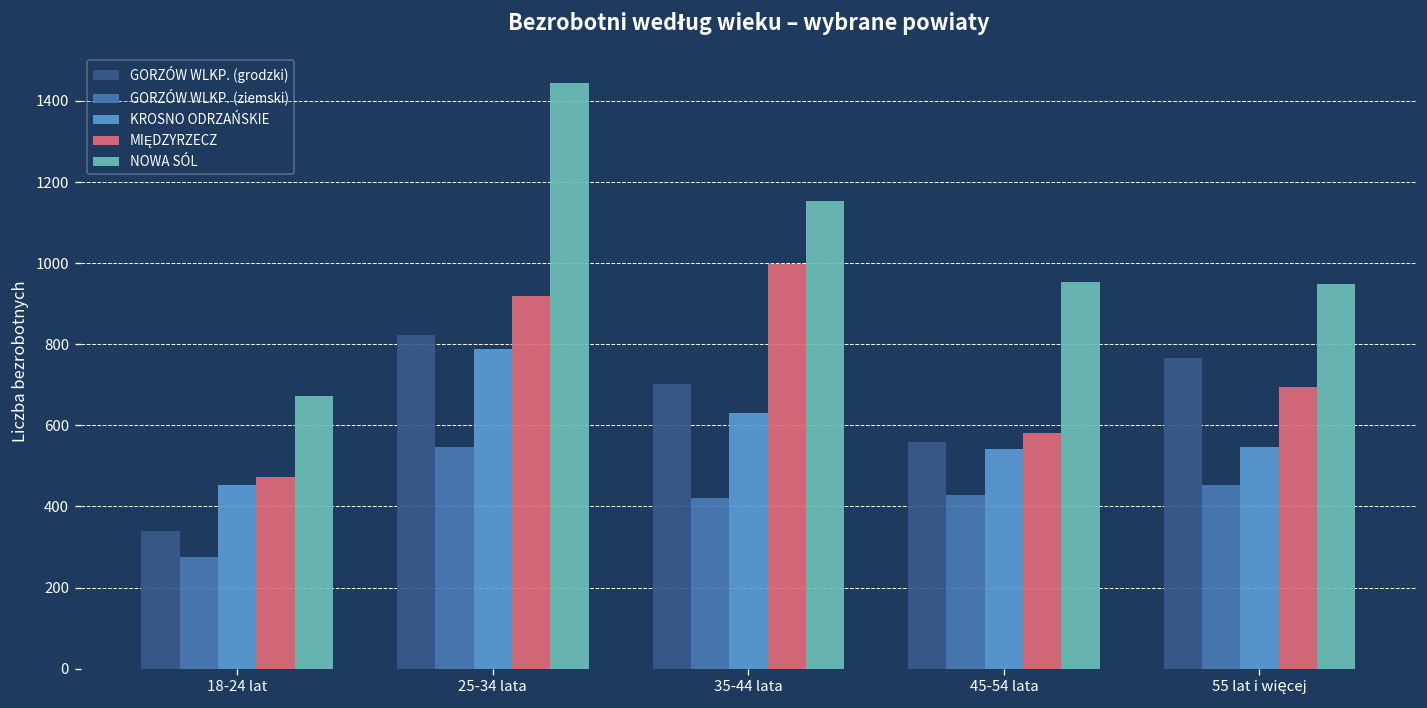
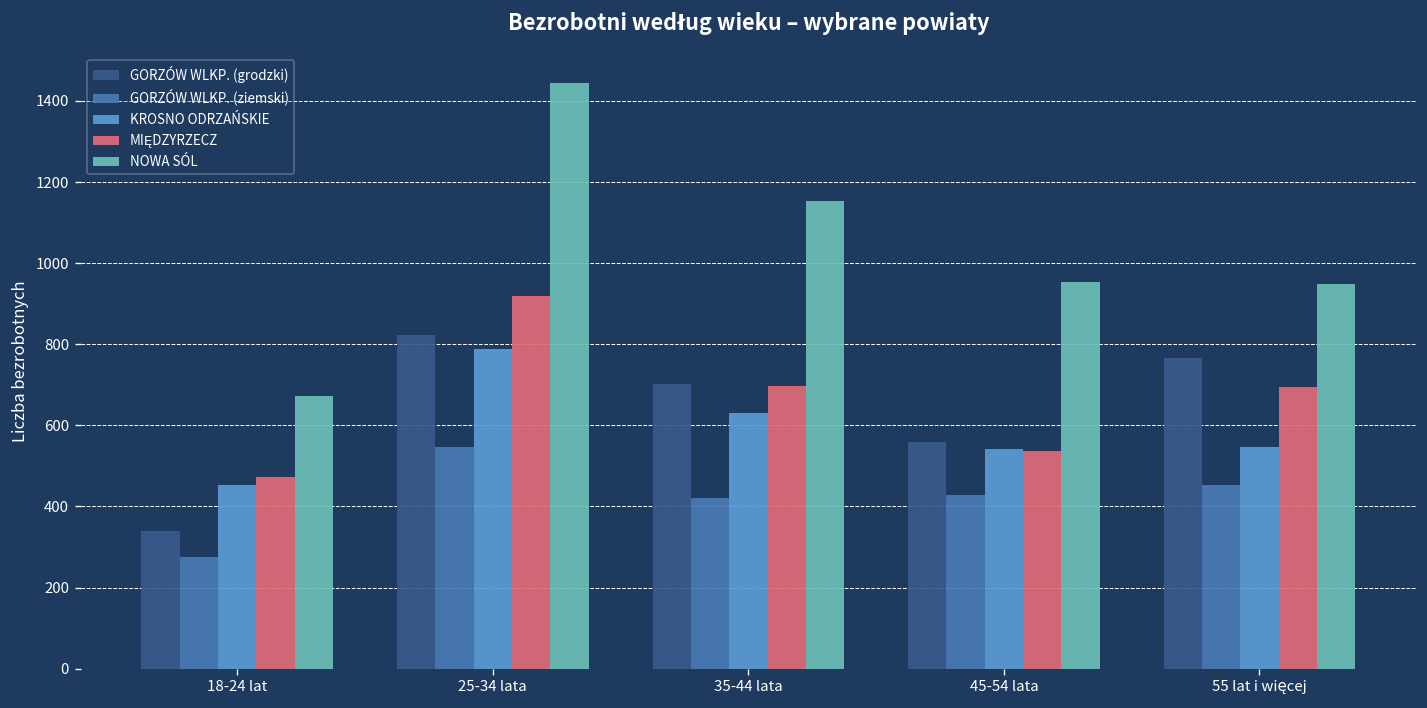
  {
    "MIĘDZYRZECZ": {
      "18-24 lat": 470,
      "25-34 lata": 920,
-     "35-44 lata": 1000,
-     "45-54 lata": 580,
+     "35-44 lata": 700,
+     "45-54 lata": 540,
      "55 lat i więcej": 690
    }
  }
